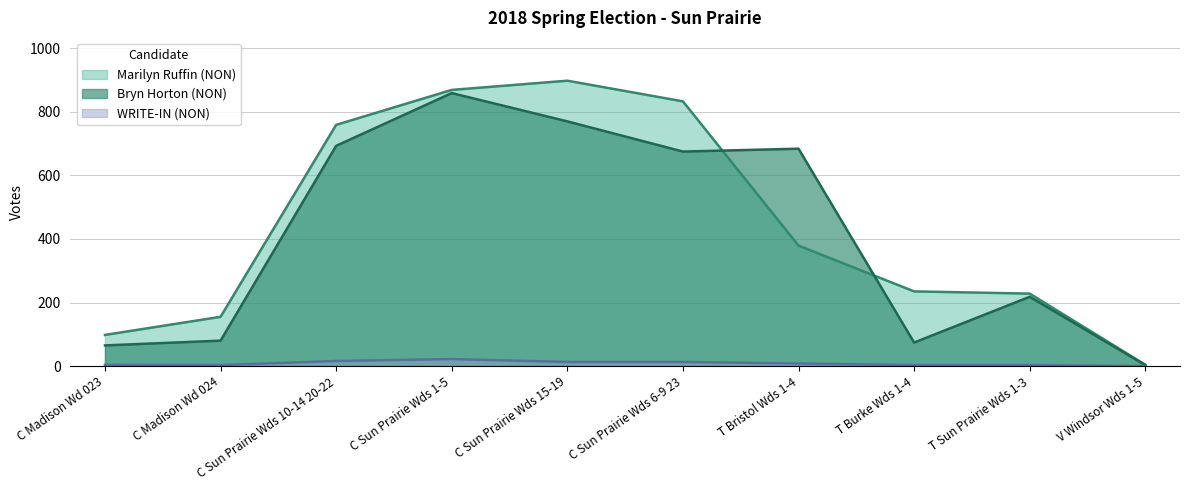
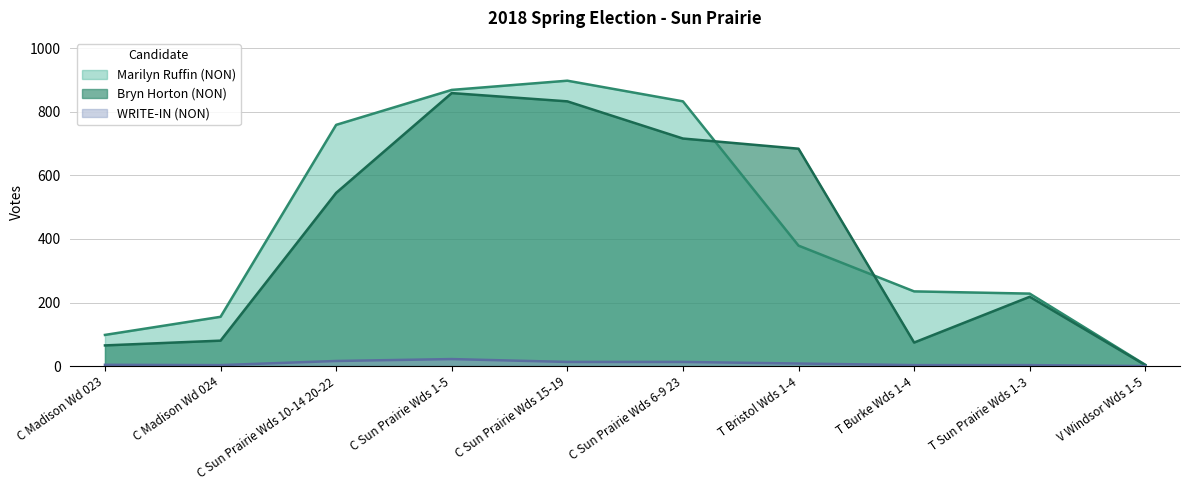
  {
    "Bryn Horton (NON)": {
      "C Madison Wd 023": 70,
      "C Madison Wd 024": 80,
-     "C Sun Prairie Wds 10-14 20-22": 690,
+     "C Sun Prairie Wds 10-14 20-22": 550,
      "C Sun Prairie Wds 1-5": 860,
-     "C Sun Prairie Wds 15-19": 770,
-     "C Sun Prairie Wds 6-9 23": 680,
+     "C Sun Prairie Wds 15-19": 830,
+     "C Sun Prairie Wds 6-9 23": 720,
      "T Bristol Wds 1-4": 680,
      "T Burke Wds 1-4": 70,
      "T Sun Prairie Wds 1-3": 220
    }
  }
